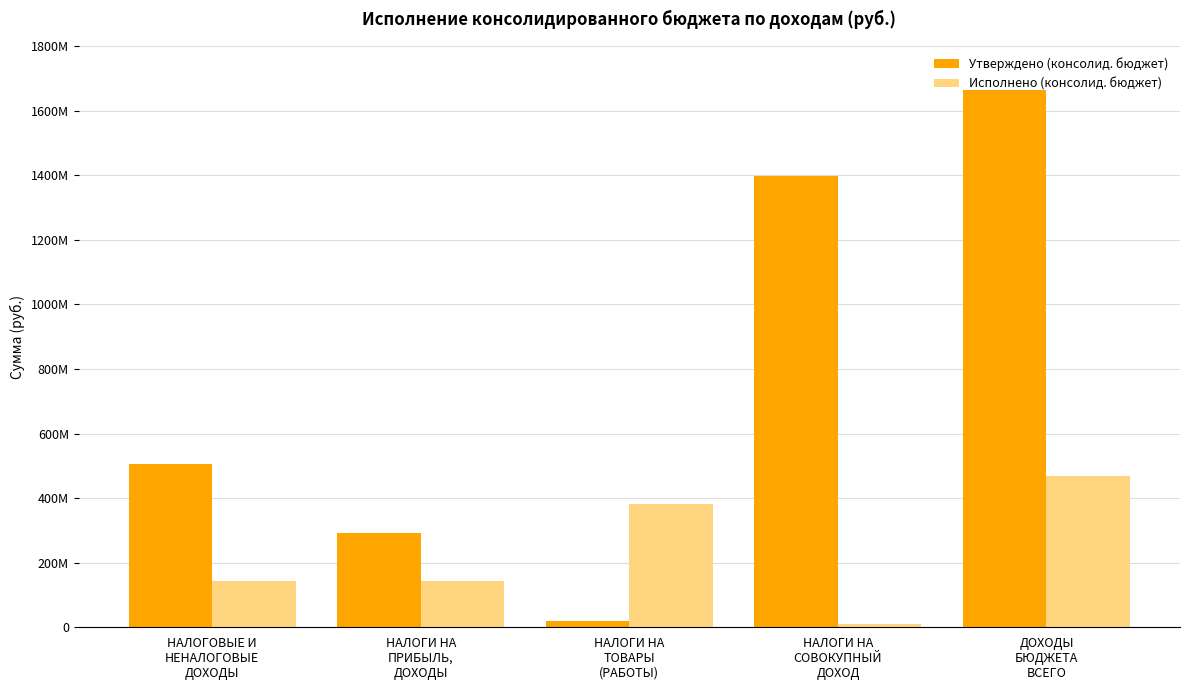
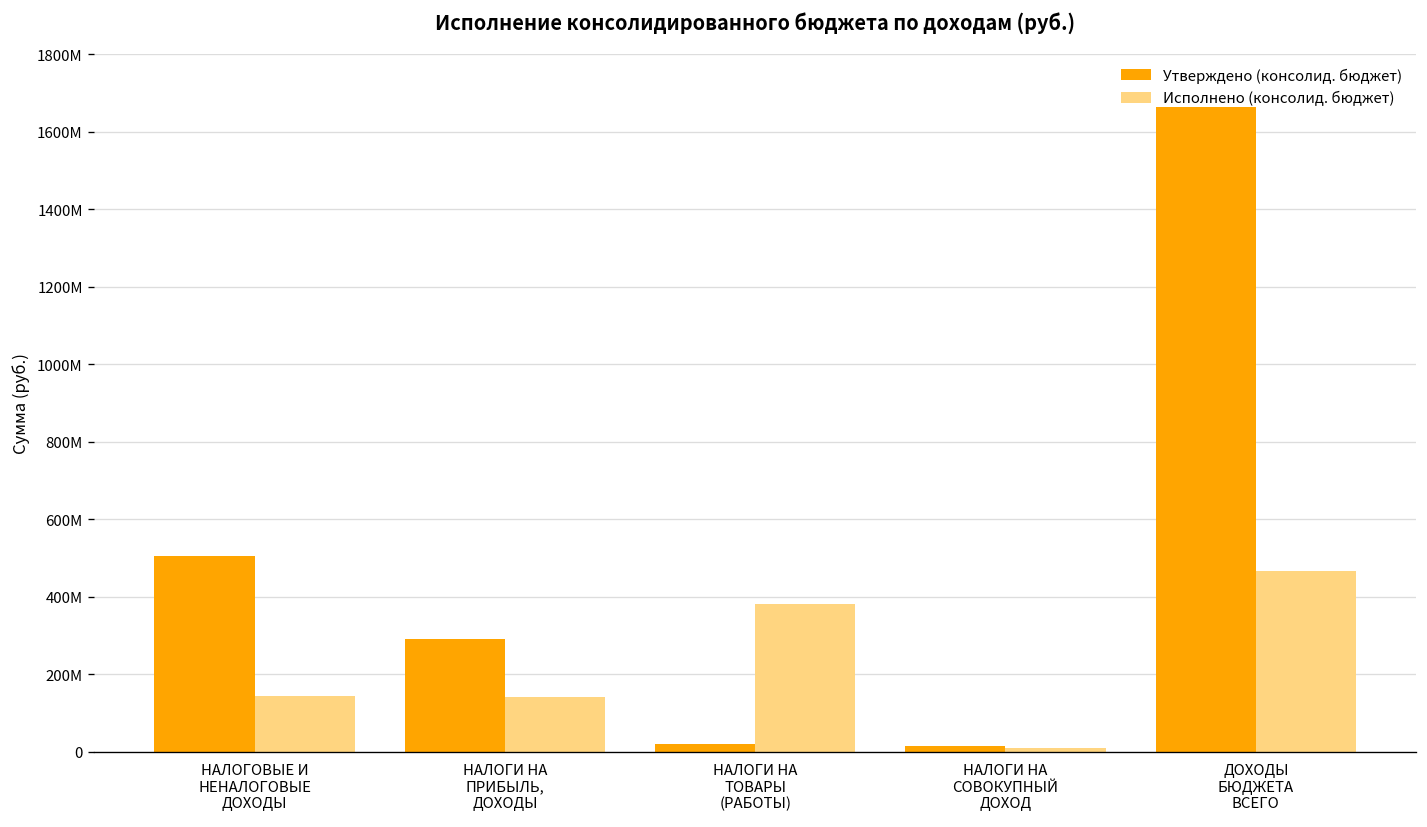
  {
    "Утверждено (консолид. бюджет)": {
      "НАЛОГОВЫЕ И НЕНАЛОГОВЫЕ ДОХОДЫ": 500000000,
      "НАЛОГИ НА ПРИБЫЛЬ, ДОХОДЫ": 290000000,
      "НАЛОГИ НА ТОВАРЫ (РАБОТЫ)": 20000000,
-     "НАЛОГИ НА СОВОКУПНЫЙ ДОХОД": 1400000000,
+     "НАЛОГИ НА СОВОКУПНЫЙ ДОХОД": 20000000,
      "ДОХОДЫ БЮДЖЕТА ВСЕГО": 1660000000
    },
    "Исполнено (консолид. бюджет)": {
      "НАЛОГОВЫЕ И НЕНАЛОГОВЫЕ ДОХОДЫ": 140000000,
      "НАЛОГИ НА ПРИБЫЛЬ, ДОХОДЫ": 140000000,
      "НАЛОГИ НА ТОВАРЫ (РАБОТЫ)": 380000000,
      "НАЛОГИ НА СОВОКУПНЫЙ ДОХОД": 10000000,
      "ДОХОДЫ БЮДЖЕТА ВСЕГО": 470000000
    }
  }
